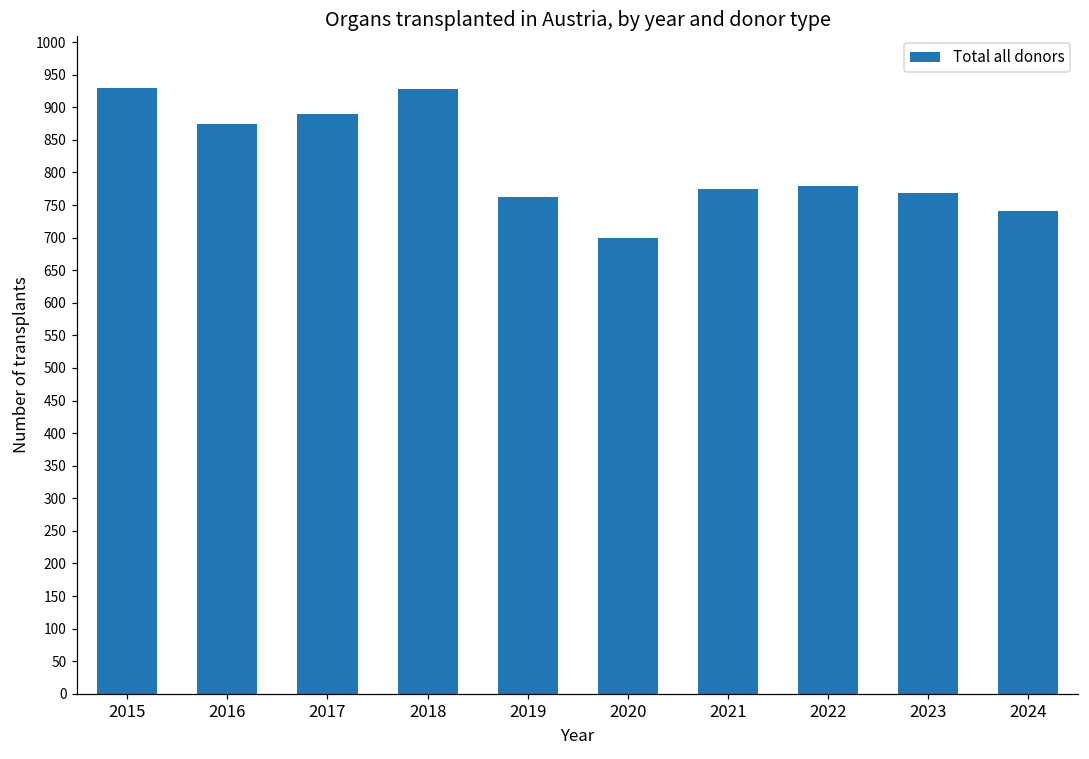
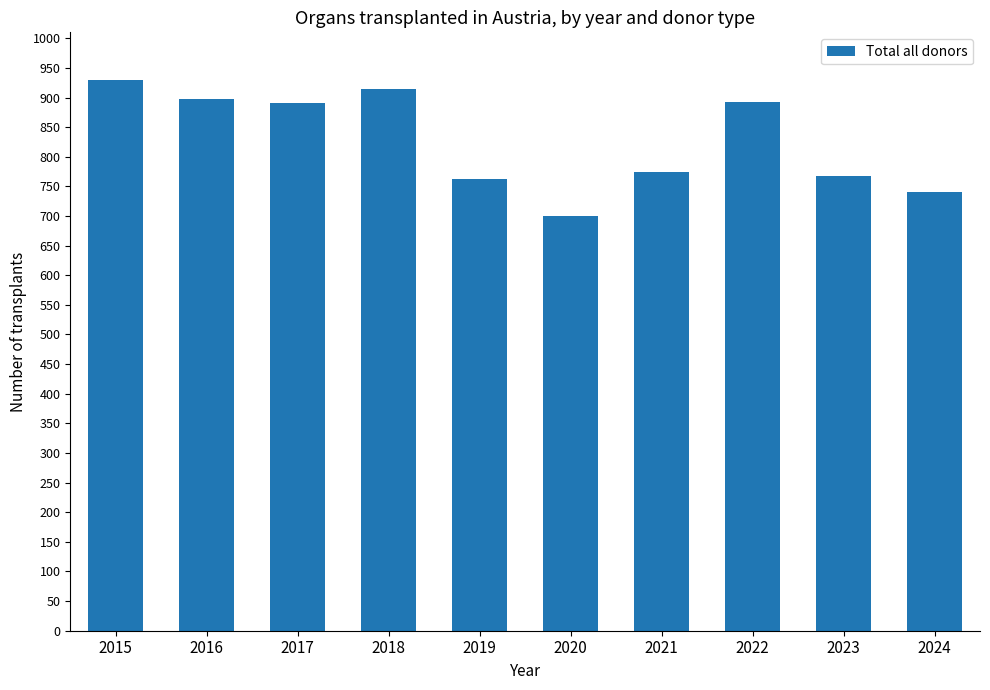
  {
    "2015": 930,
-   "2016": 870,
+   "2016": 900,
    "2017": 890,
-   "2018": 930,
+   "2018": 910,
    "2019": 760,
    "2020": 700,
    "2021": 780,
-   "2022": 780,
+   "2022": 890,
    "2023": 770,
    "2024": 740
  }
